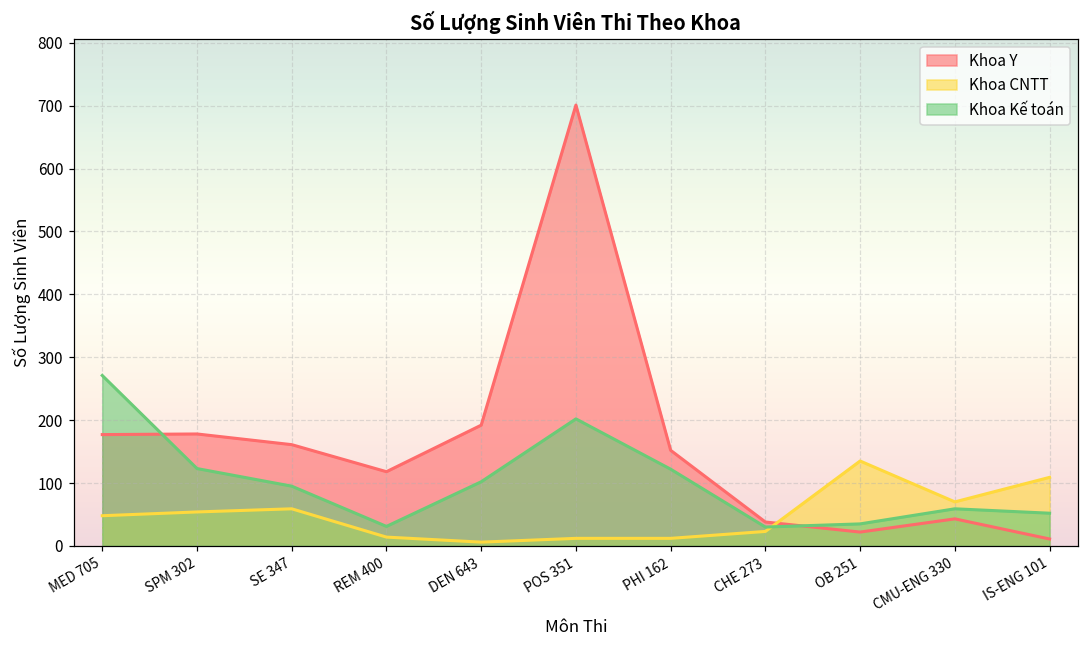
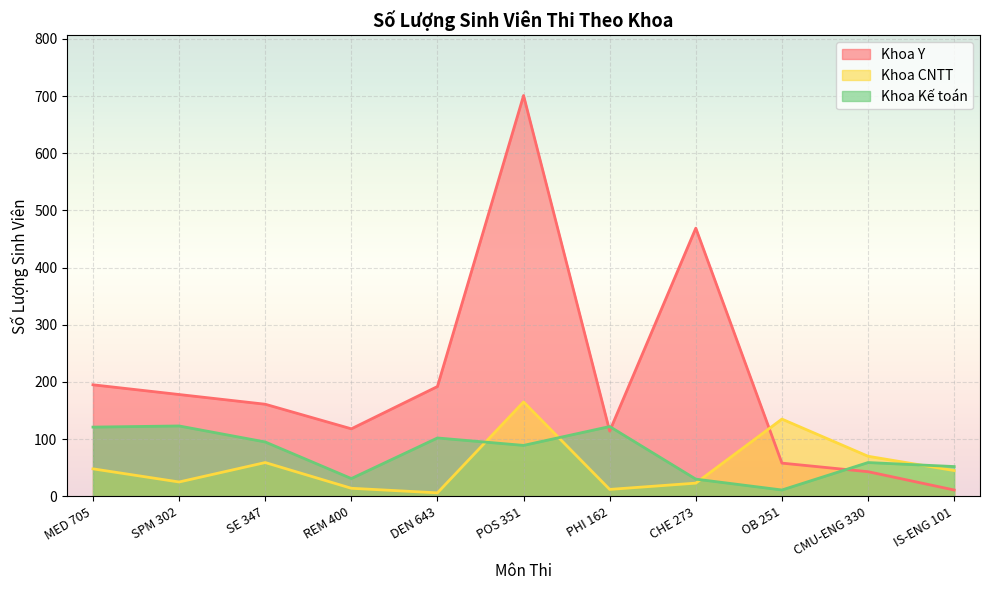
  {
    "Khoa Y": {
-     "MED 705": 180,
+     "MED 705": 200,
      "SPM 302": 180,
      "SE 347": 160,
      "REM 400": 120,
      "DEN 643": 190,
      "POS 351": 700,
-     "PHI 162": 150,
-     "CHE 273": 40,
-     "OB 251": 20,
+     "PHI 162": 110,
+     "CHE 273": 470,
+     "OB 251": 60,
      "CMU-ENG 330": 40,
      "IS-ENG 101": 10
    },
    "Khoa CNTT": {
      "MED 705": 50,
-     "SPM 302": 50,
+     "SPM 302": 30,
      "SE 347": 60,
      "REM 400": 10,
      "DEN 643": 10,
-     "POS 351": 10,
+     "POS 351": 170,
      "PHI 162": 10,
      "CHE 273": 20,
      "OB 251": 140,
      "CMU-ENG 330": 70,
-     "IS-ENG 101": 110
+     "IS-ENG 101": 50
    },
    "Khoa Kế toán": {
-     "MED 705": 270,
+     "MED 705": 120,
      "SPM 302": 120,
      "SE 347": 100,
      "REM 400": 30,
      "DEN 643": 100,
-     "POS 351": 200,
+     "POS 351": 90,
      "PHI 162": 120,
      "CHE 273": 30,
-     "OB 251": 40,
+     "OB 251": 10,
      "CMU-ENG 330": 60,
      "IS-ENG 101": 50
    }
  }
